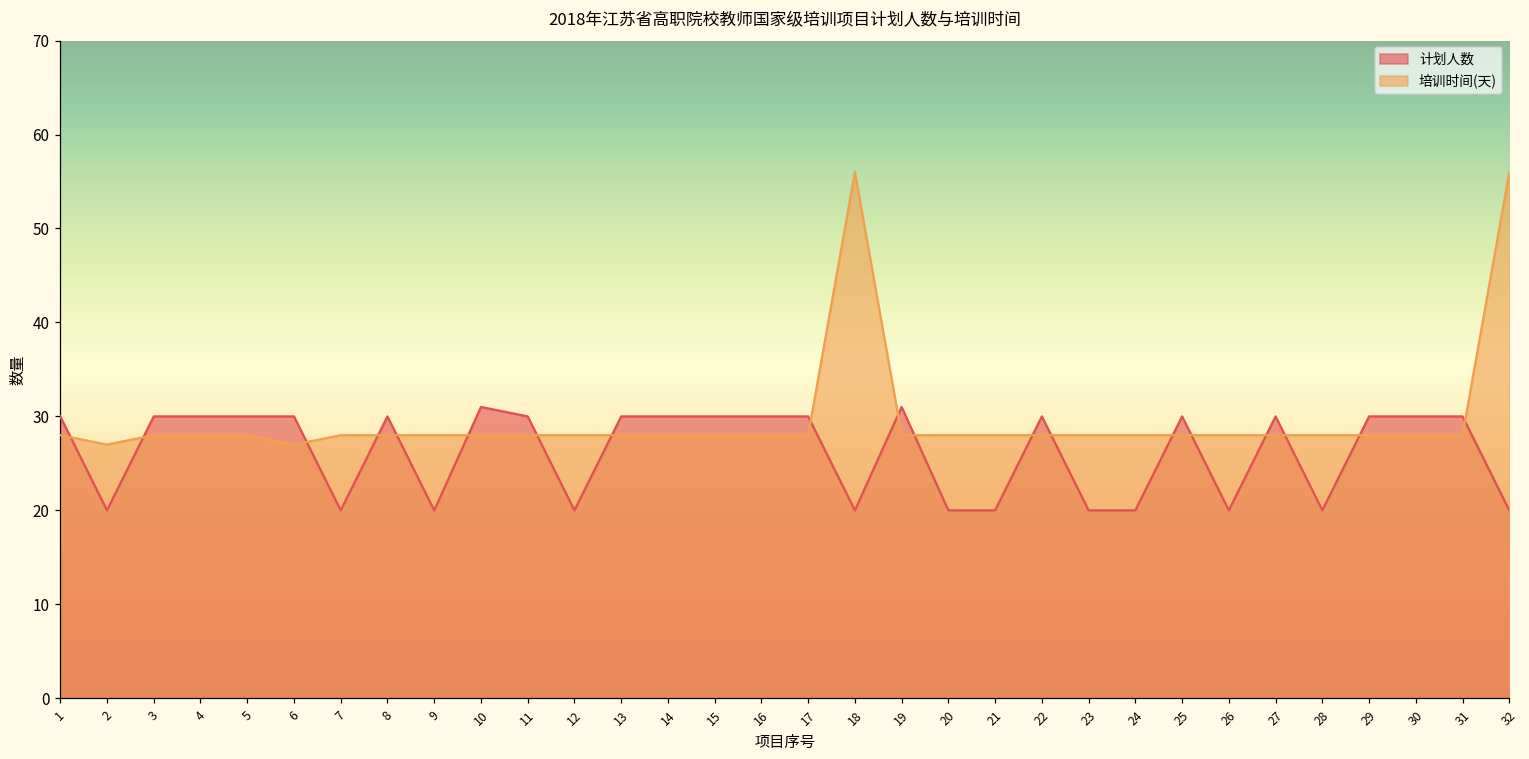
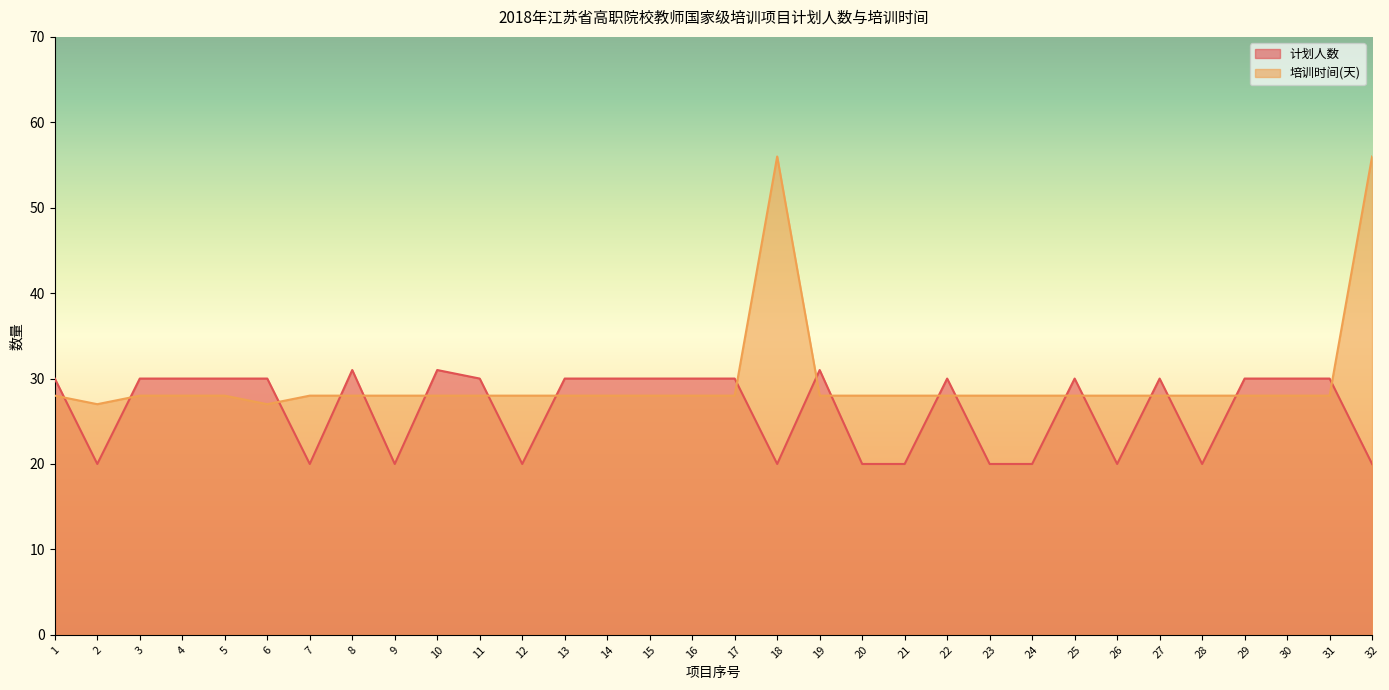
  {
    "计划人数": {
      "1": 30,
      "2": 20,
      "3": 30,
      "4": 30,
      "5": 30,
      "6": 30,
      "7": 20,
-     "8": 30,
+     "8": 31,
      "9": 20,
      "10": 31,
      "11": 30,
      "12": 20,
      "13": 30,
      "14": 30,
      "15": 30,
      "16": 30,
      "17": 30,
      "18": 20,
      "19": 31,
      "20": 20,
      "21": 20,
      "22": 30,
      "23": 20,
      "24": 20,
      "25": 30,
      "26": 20,
      "27": 30,
      "28": 20,
      "29": 30,
      "30": 30,
      "31": 30,
      "32": 20
    },
    "培训时间(天)": {
      "1": 28,
      "2": 27,
      "3": 28,
      "4": 28,
      "5": 28,
      "6": 27,
      "7": 28,
      "8": 28,
      "9": 28,
      "10": 28,
      "11": 28,
      "12": 28,
      "13": 28,
      "14": 28,
      "15": 28,
      "16": 28,
      "17": 28,
      "18": 56,
      "19": 28,
      "20": 28,
      "21": 28,
      "22": 28,
      "23": 28,
      "24": 28,
      "25": 28,
      "26": 28,
      "27": 28,
      "28": 28,
      "29": 28,
      "30": 28,
      "31": 28,
      "32": 56
    }
  }
